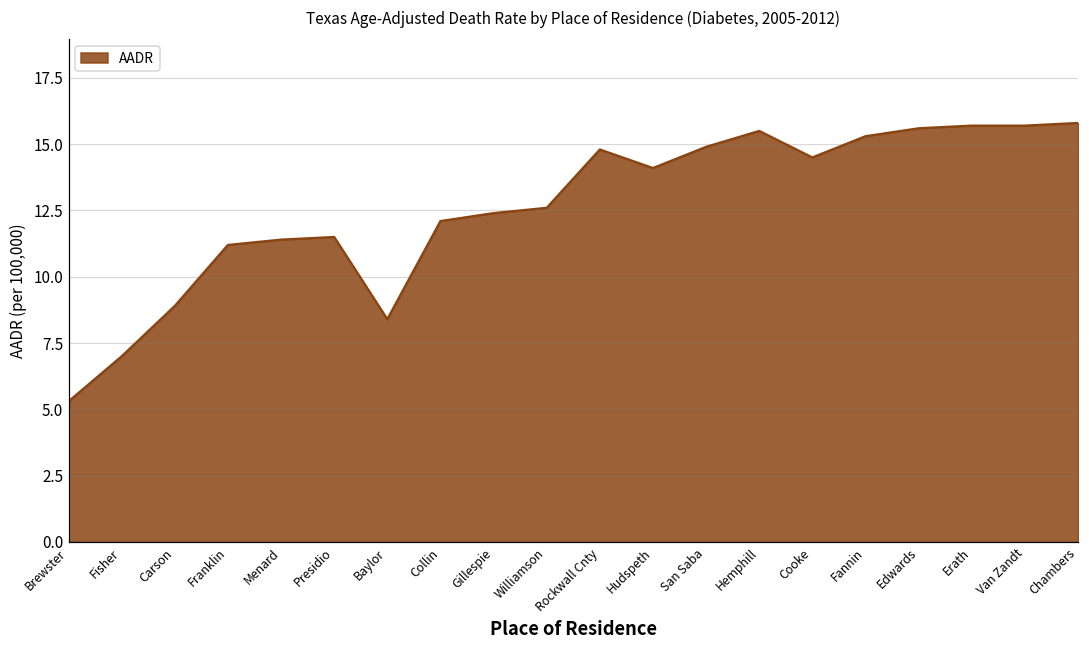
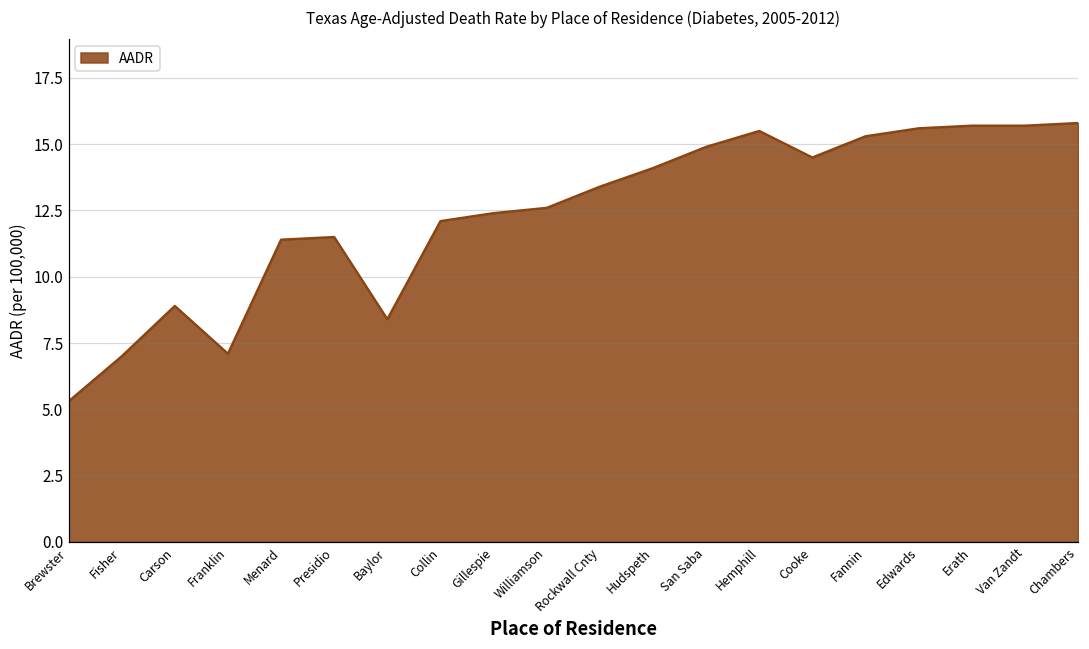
  {
    "Brewster": 5.3,
    "Fisher": 7.0,
    "Carson": 8.9,
-   "Franklin": 11.2,
+   "Franklin": 7.1,
    "Menard": 11.4,
    "Presidio": 11.5,
    "Baylor": 8.4,
    "Collin": 12.1,
    "Gillespie": 12.4,
    "Williamson": 12.6,
-   "Rockwall Cnty": 14.8,
+   "Rockwall Cnty": 13.4,
    "Hudspeth": 14.1,
    "San Saba": 14.9,
    "Hemphill": 15.5,
    "Cooke": 14.5,
    "Fannin": 15.3,
    "Edwards": 15.6,
    "Erath": 15.7,
    "Van Zandt": 15.7,
    "Chambers": 15.8
  }
